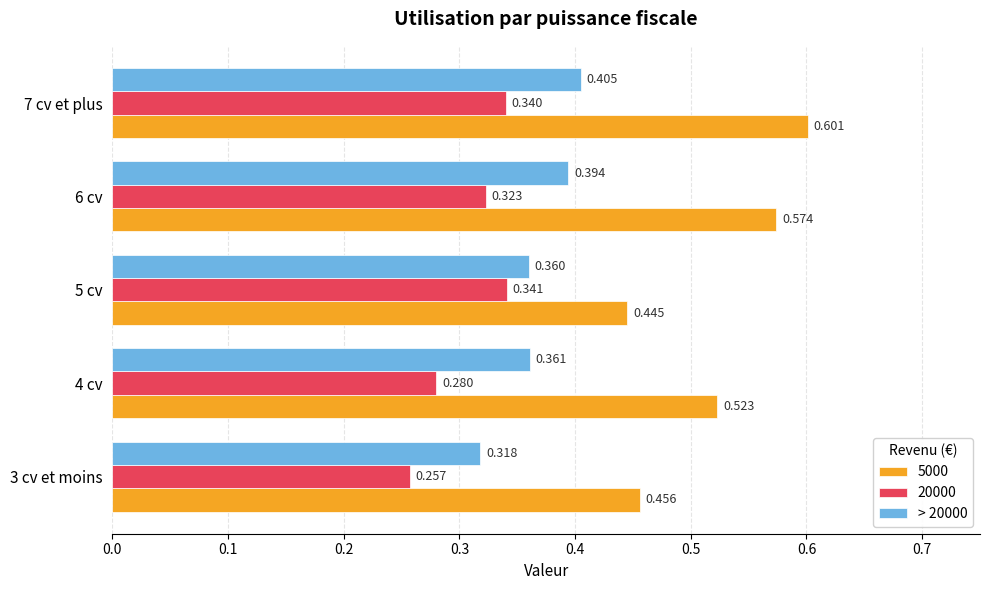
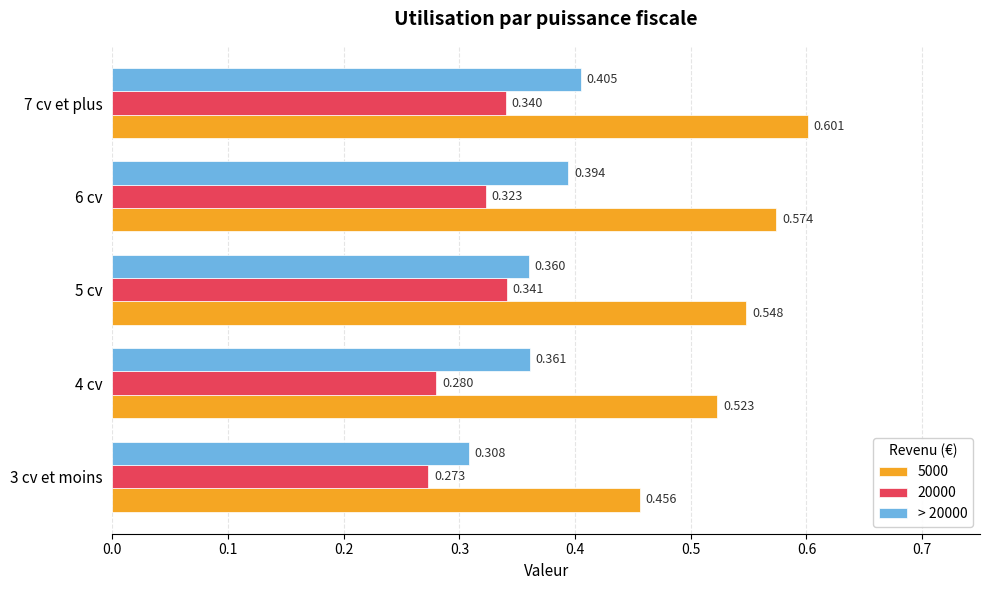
  {
    "5000": {
      "7 cv et plus": 0.601,
      "6 cv": 0.574,
-     "5 cv": 0.445,
+     "5 cv": 0.548,
      "4 cv": 0.523,
      "3 cv et moins": 0.456
    },
    "20000": {
      "7 cv et plus": 0.340,
      "6 cv": 0.323,
      "5 cv": 0.341,
      "4 cv": 0.280,
-     "3 cv et moins": 0.257
+     "3 cv et moins": 0.273
    },
    "> 20000": {
      "7 cv et plus": 0.405,
      "6 cv": 0.394,
      "5 cv": 0.360,
      "4 cv": 0.361,
-     "3 cv et moins": 0.318
+     "3 cv et moins": 0.308
    }
  }
